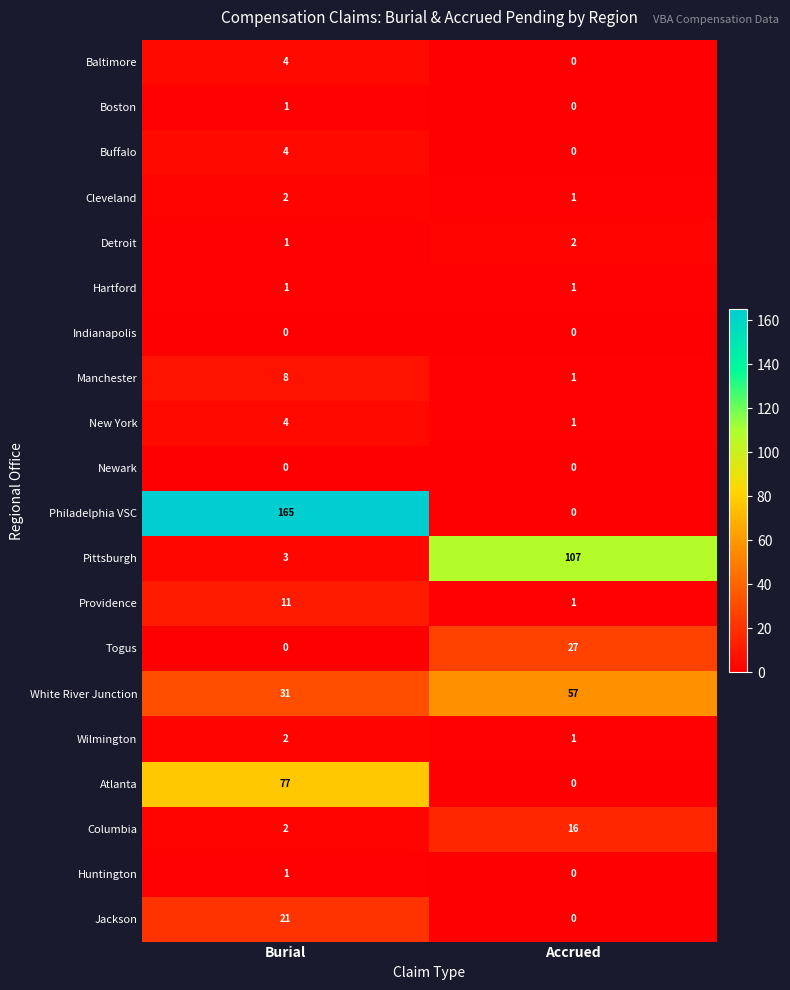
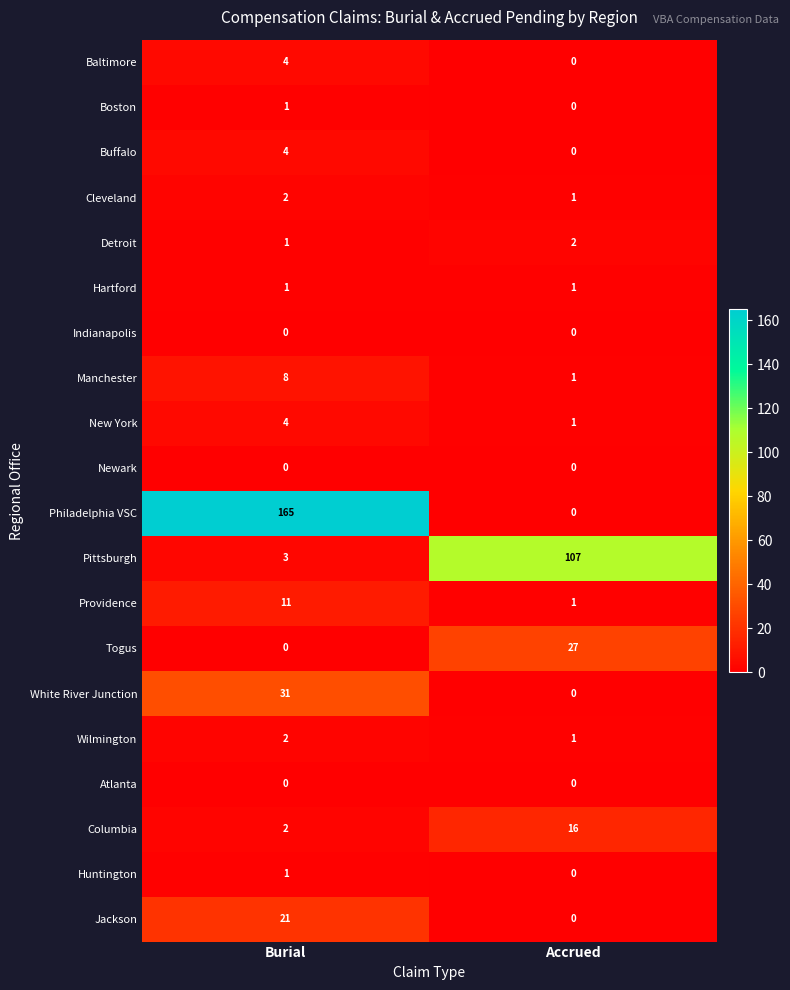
  {
    "Baltimore": {
      "Burial": 4,
      "Accrued": 0
    },
    "Boston": {
      "Burial": 1,
      "Accrued": 0
    },
    "Buffalo": {
      "Burial": 4,
      "Accrued": 0
    },
    "Cleveland": {
      "Burial": 2,
      "Accrued": 1
    },
    "Detroit": {
      "Burial": 1,
      "Accrued": 2
    },
    "Hartford": {
      "Burial": 1,
      "Accrued": 1
    },
    "Indianapolis": {
      "Burial": 0,
      "Accrued": 0
    },
    "Manchester": {
      "Burial": 8,
      "Accrued": 1
    },
    "New York": {
      "Burial": 4,
      "Accrued": 1
    },
    "Newark": {
      "Burial": 0,
      "Accrued": 0
    },
    "Philadelphia VSC": {
      "Burial": 165,
      "Accrued": 0
    },
    "Pittsburgh": {
      "Burial": 3,
      "Accrued": 107
    },
    "Providence": {
      "Burial": 11,
      "Accrued": 1
    },
    "Togus": {
      "Burial": 0,
      "Accrued": 27
    },
    "White River Junction": {
      "Burial": 31,
-     "Accrued": 57
+     "Accrued": 0
    },
    "Wilmington": {
      "Burial": 2,
      "Accrued": 1
    },
    "Atlanta": {
-     "Burial": 77,
+     "Burial": 0,
      "Accrued": 0
    },
    "Columbia": {
      "Burial": 2,
      "Accrued": 16
    },
    "Huntington": {
      "Burial": 1,
      "Accrued": 0
    },
    "Jackson": {
      "Burial": 21,
      "Accrued": 0
    }
  }
